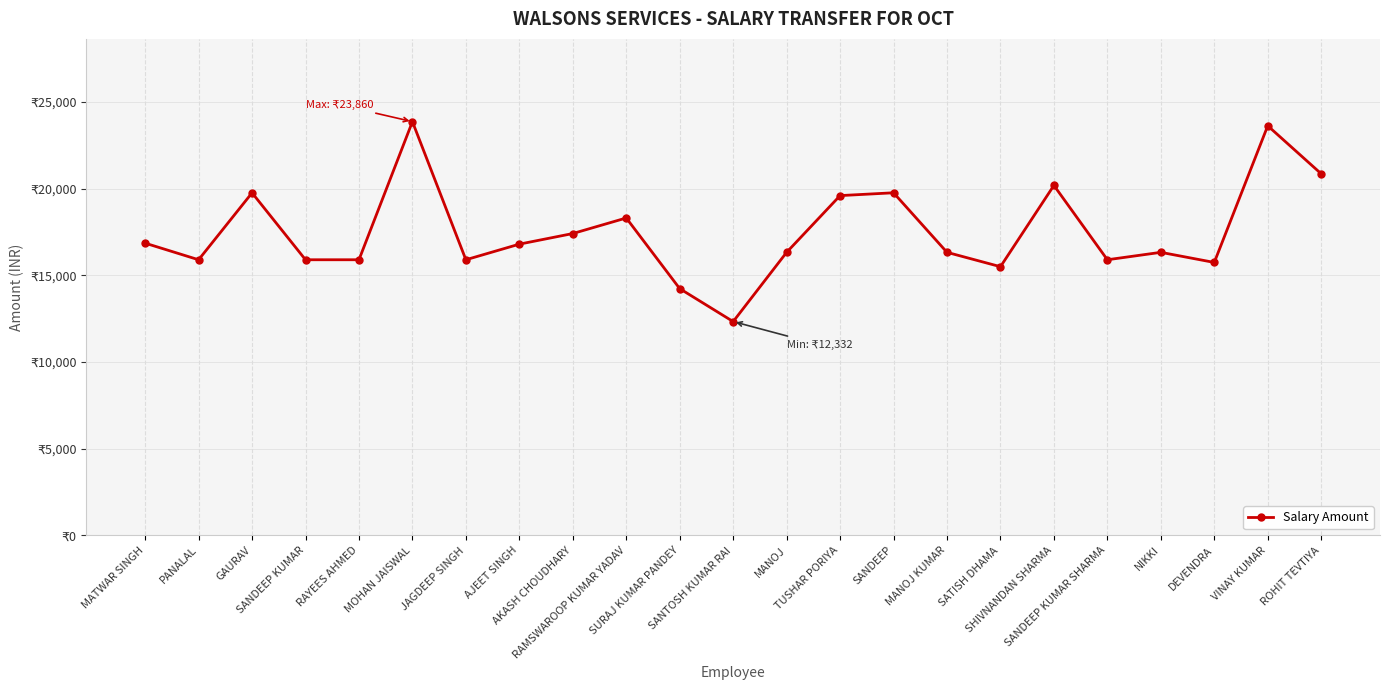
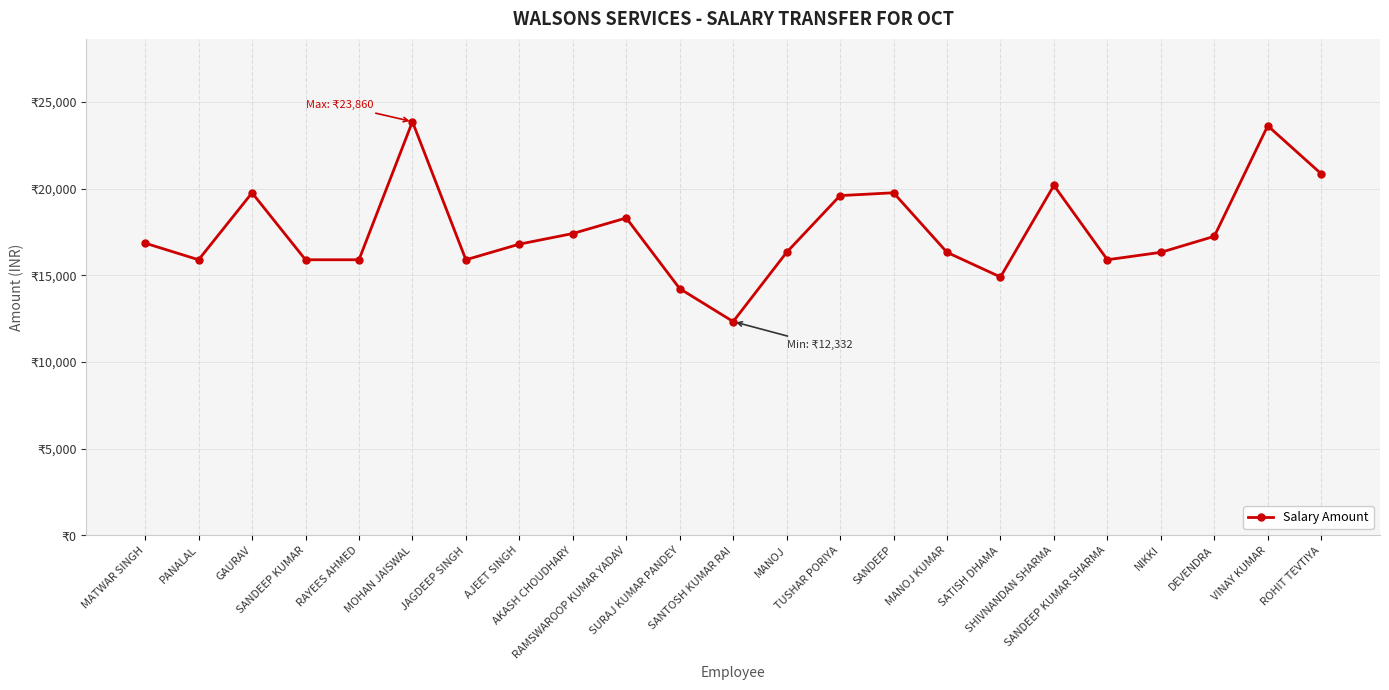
  {
    "MATWAR SINGH": "₹16,900",
    "PANALAL": "₹15,900",
    "GAURAV": "₹19,800",
    "SANDEEP KUMAR": "₹15,900",
    "RAYEES AHMED": "₹15,900",
    "JAGDEEP SINGH": "₹15,900",
    "AJEET SINGH": "₹16,800",
    "AKASH CHOUDHARY": "₹17,400",
    "RAMSWAROOP KUMAR YADAV": "₹18,300",
    "SURAJ KUMAR PANDEY": "₹14,200",
    "MANOJ": "₹16,300",
    "TUSHAR PORIYA": "₹19,600",
    "SANDEEP": "₹19,800",
    "MANOJ KUMAR": "₹16,300",
-   "SATISH DHAMA": "₹15,500",
+   "SATISH DHAMA": "₹14,900",
    "SHIVNANDAN SHARMA": "₹20,200",
    "SANDEEP KUMAR SHARMA": "₹15,900",
    "NIKKI": "₹16,300",
-   "DEVENDRA": "₹15,700",
+   "DEVENDRA": "₹17,200",
    "VINAY KUMAR": "₹23,600",
    "ROHIT TEVTIYA": "₹20,900"
  }
